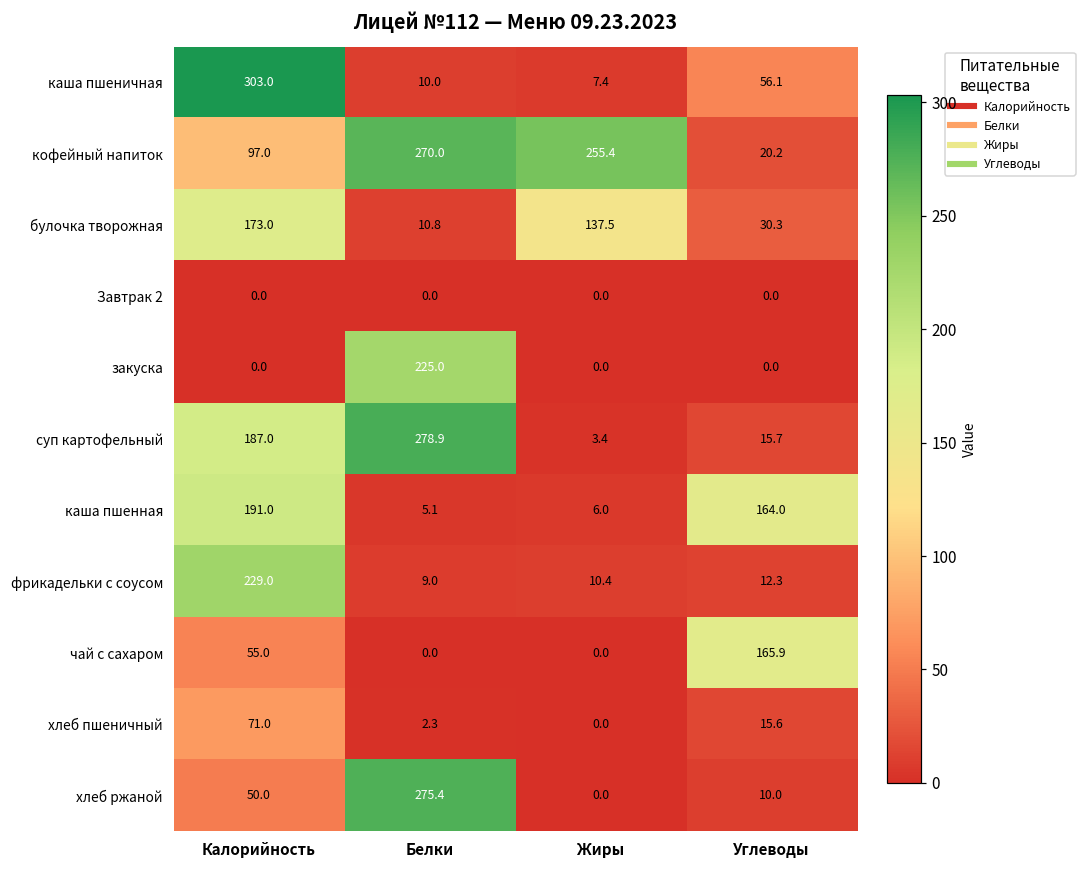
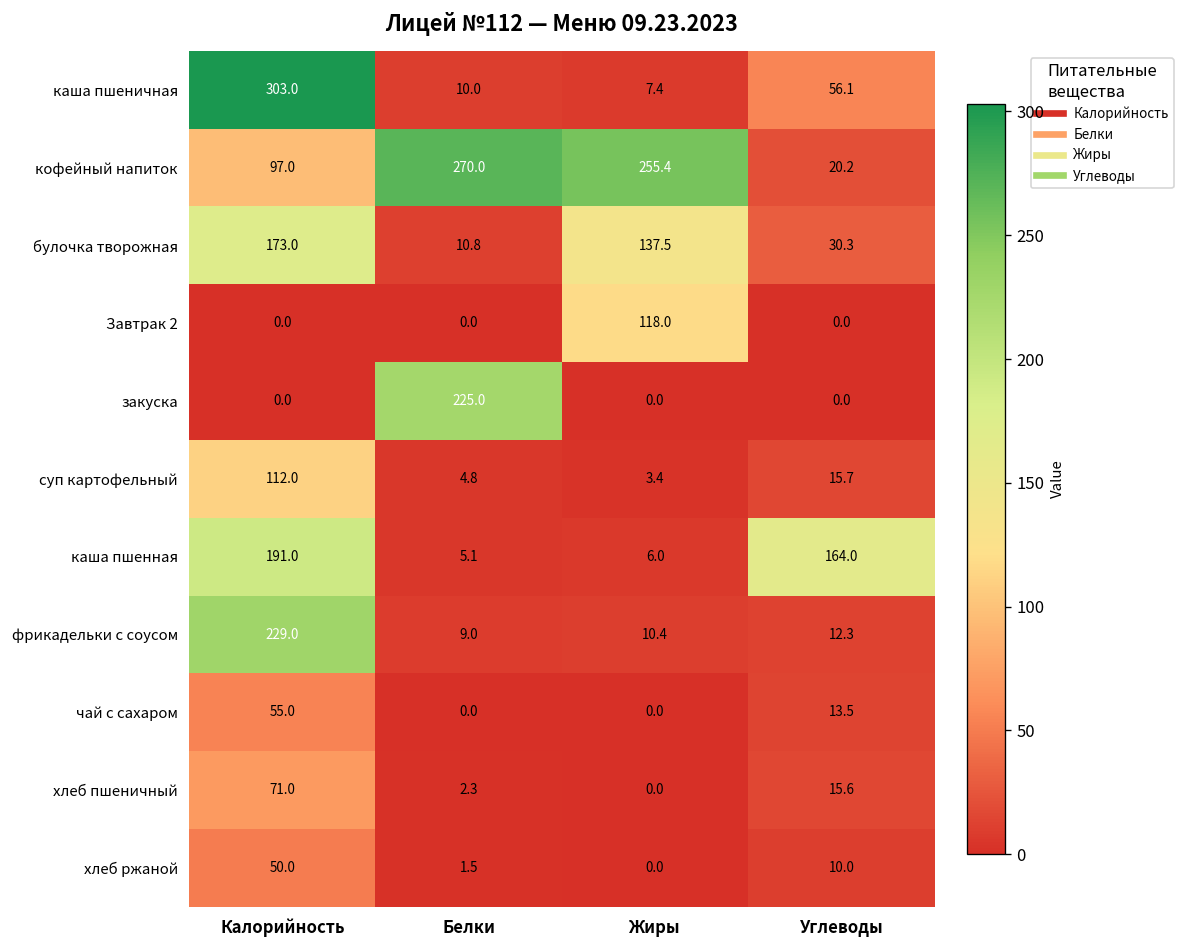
  {
    "каша пшеничная": {
      "Калорийность": 303.0,
      "Белки": 10.0,
      "Жиры": 7.4,
      "Углеводы": 56.1
    },
    "кофейный напиток": {
      "Калорийность": 97.0,
      "Белки": 270.0,
      "Жиры": 255.4,
      "Углеводы": 20.2
    },
    "булочка творожная": {
      "Калорийность": 173.0,
      "Белки": 10.8,
      "Жиры": 137.5,
      "Углеводы": 30.3
    },
    "Завтрак 2": {
      "Калорийность": 0.0,
      "Белки": 0.0,
-     "Жиры": 0.0,
+     "Жиры": 118.0,
      "Углеводы": 0.0
    },
    "закуска": {
      "Калорийность": 0.0,
      "Белки": 225.0,
      "Жиры": 0.0,
      "Углеводы": 0.0
    },
    "суп картофельный": {
-     "Калорийность": 187.0,
-     "Белки": 278.9,
+     "Калорийность": 112.0,
+     "Белки": 4.8,
      "Жиры": 3.4,
      "Углеводы": 15.7
    },
    "каша пшенная": {
      "Калорийность": 191.0,
      "Белки": 5.1,
      "Жиры": 6.0,
      "Углеводы": 164.0
    },
    "фрикадельки с соусом": {
      "Калорийность": 229.0,
      "Белки": 9.0,
      "Жиры": 10.4,
      "Углеводы": 12.3
    },
    "чай с сахаром": {
      "Калорийность": 55.0,
      "Белки": 0.0,
      "Жиры": 0.0,
-     "Углеводы": 165.9
+     "Углеводы": 13.5
    },
    "хлеб пшеничный": {
      "Калорийность": 71.0,
      "Белки": 2.3,
      "Жиры": 0.0,
      "Углеводы": 15.6
    },
    "хлеб ржаной": {
      "Калорийность": 50.0,
-     "Белки": 275.4,
+     "Белки": 1.5,
      "Жиры": 0.0,
      "Углеводы": 10.0
    }
  }
